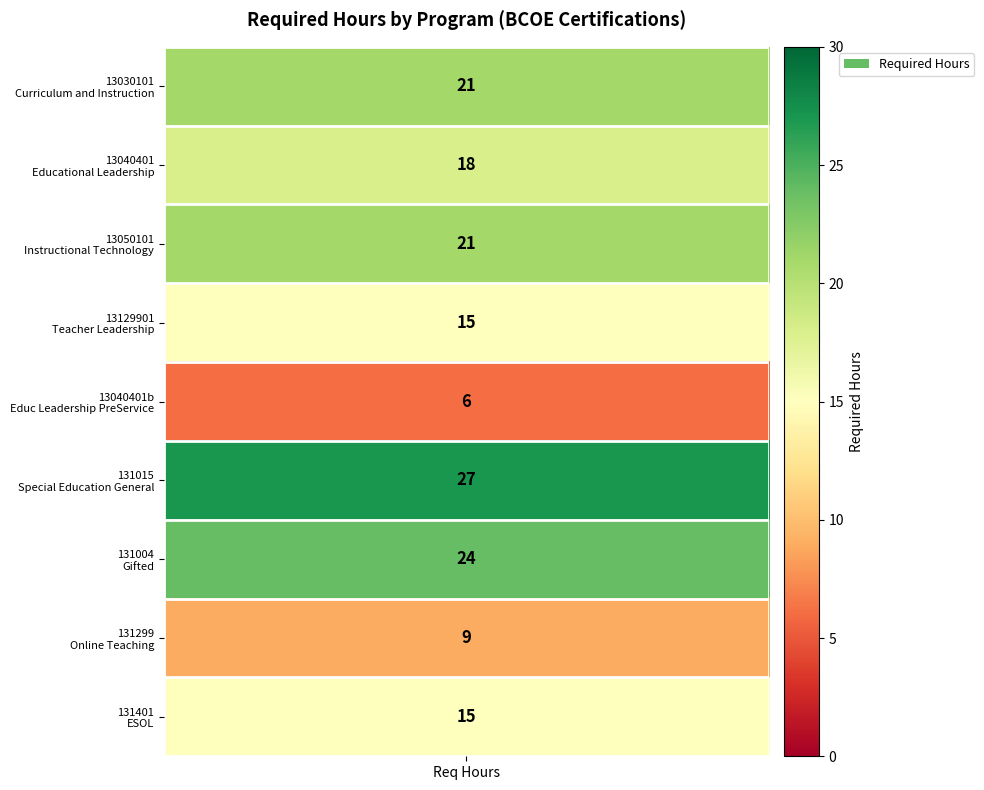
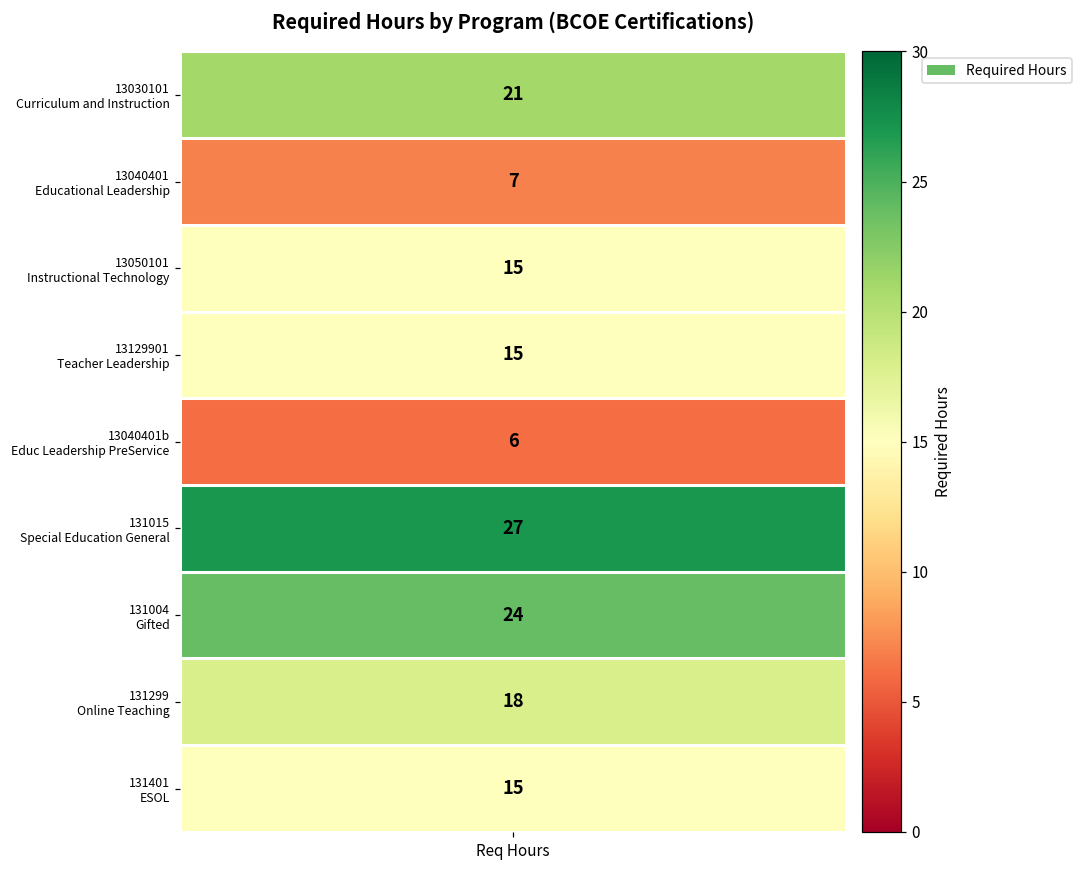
  {
    "13030101 Curriculum and Instruction": {
      "Req Hours": 21
    },
    "13040401 Educational Leadership": {
-     "Req Hours": 18
+     "Req Hours": 7
    },
    "13050101 Instructional Technology": {
-     "Req Hours": 21
+     "Req Hours": 15
    },
    "13129901 Teacher Leadership": {
      "Req Hours": 15
    },
    "13040401b Educ Leadership PreService": {
      "Req Hours": 6
    },
    "131015 Special Education General": {
      "Req Hours": 27
    },
    "131004 Gifted": {
      "Req Hours": 24
    },
    "131299 Online Teaching": {
-     "Req Hours": 9
+     "Req Hours": 18
    },
    "131401 ESOL": {
      "Req Hours": 15
    }
  }
